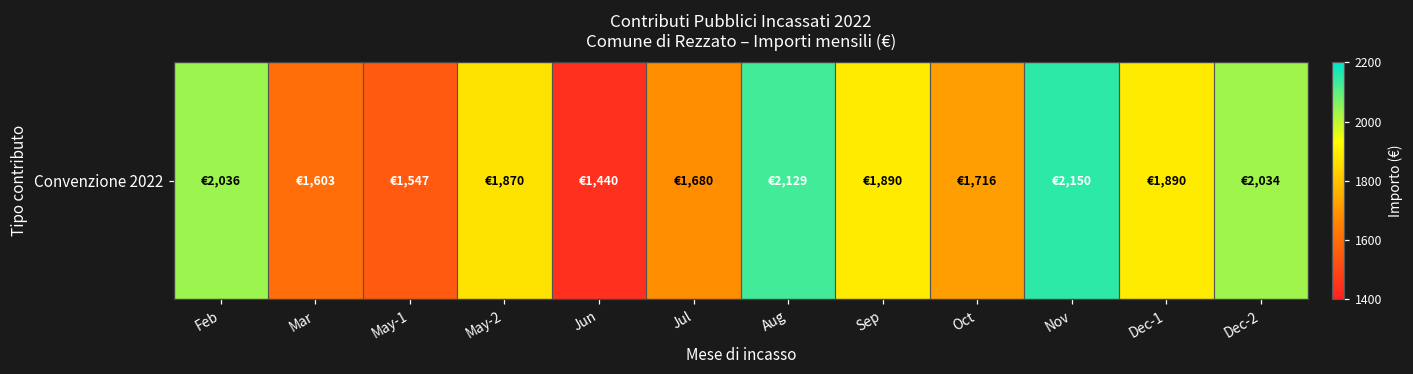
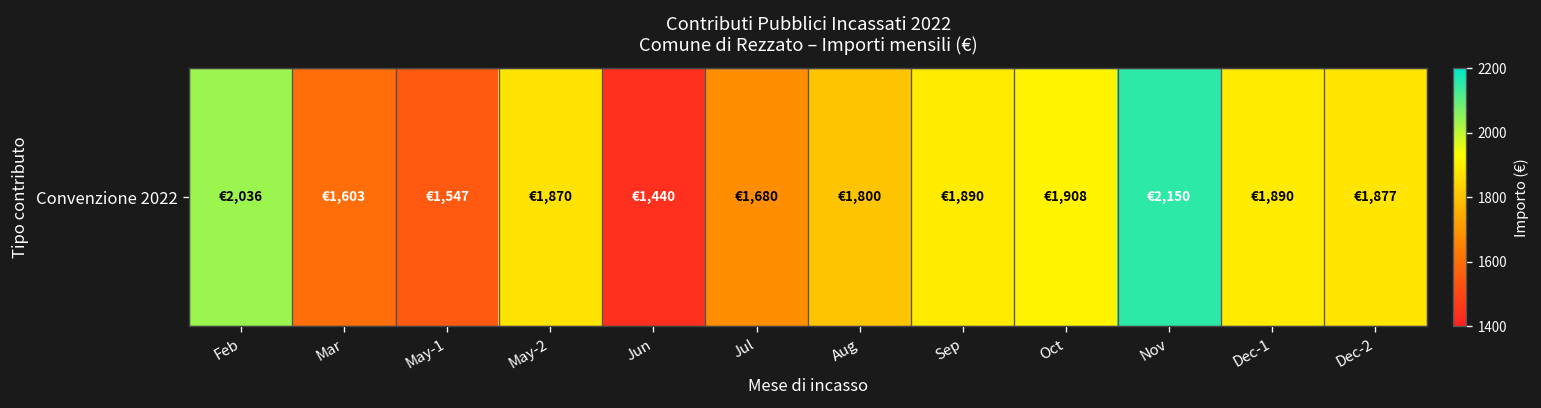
  {
    "Convenzione 2022": {
      "Feb": "€2,036",
      "Mar": "€1,603",
      "May-1": "€1,547",
      "May-2": "€1,870",
      "Jun": "€1,440",
      "Jul": "€1,680",
-     "Aug": "€2,129",
+     "Aug": "€1,800",
      "Sep": "€1,890",
-     "Oct": "€1,716",
+     "Oct": "€1,908",
      "Nov": "€2,150",
      "Dec-1": "€1,890",
-     "Dec-2": "€2,034"
+     "Dec-2": "€1,877"
    }
  }
